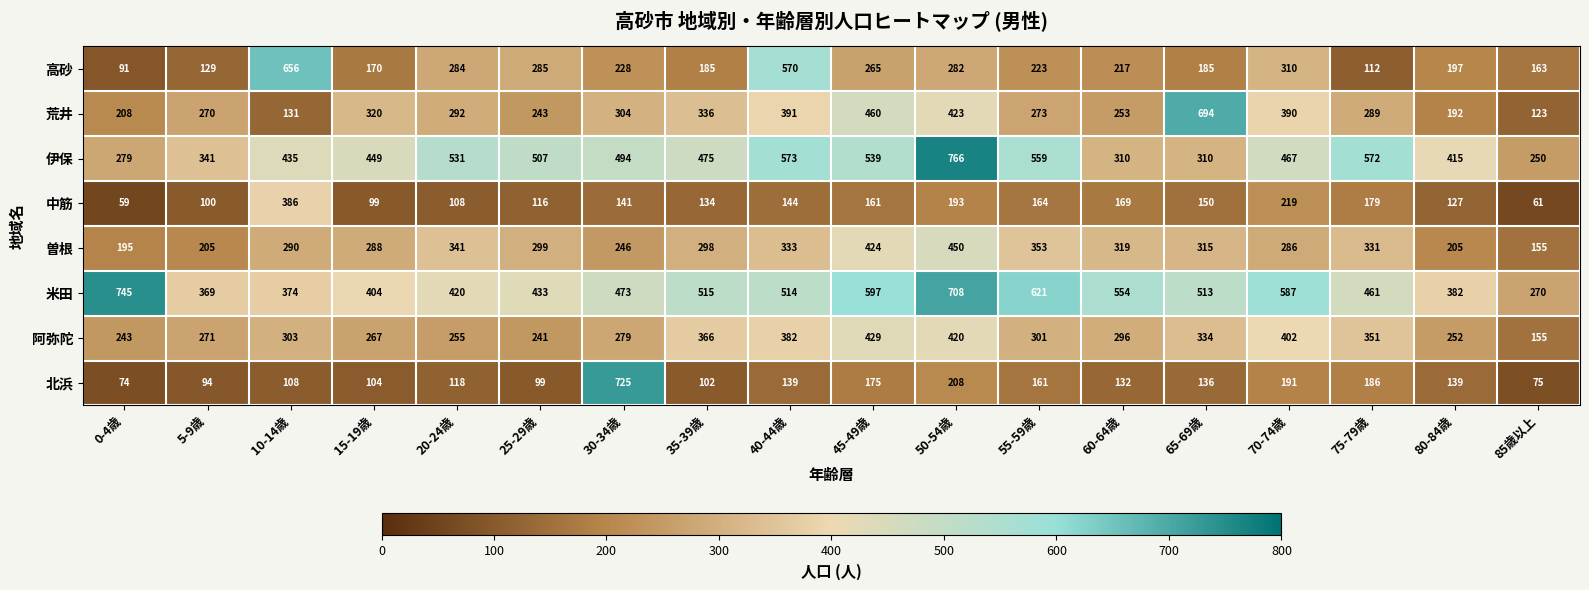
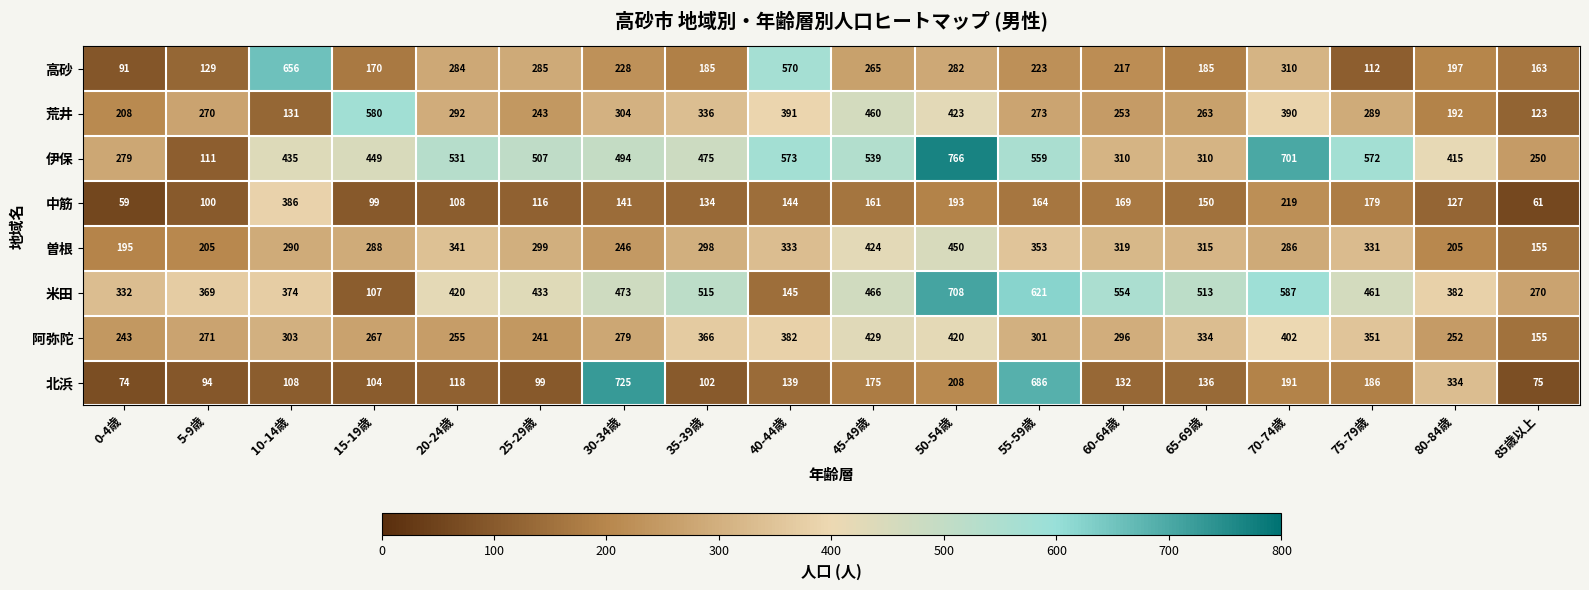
  {
    "高砂": {
      "0-4歳": 91,
      "5-9歳": 129,
      "10-14歳": 656,
      "15-19歳": 170,
      "20-24歳": 284,
      "25-29歳": 285,
      "30-34歳": 228,
      "35-39歳": 185,
      "40-44歳": 570,
      "45-49歳": 265,
      "50-54歳": 282,
      "55-59歳": 223,
      "60-64歳": 217,
      "65-69歳": 185,
      "70-74歳": 310,
      "75-79歳": 112,
      "80-84歳": 197,
      "85歳以上": 163
    },
    "荒井": {
      "0-4歳": 208,
      "5-9歳": 270,
      "10-14歳": 131,
-     "15-19歳": 320,
+     "15-19歳": 580,
      "20-24歳": 292,
      "25-29歳": 243,
      "30-34歳": 304,
      "35-39歳": 336,
      "40-44歳": 391,
      "45-49歳": 460,
      "50-54歳": 423,
      "55-59歳": 273,
      "60-64歳": 253,
-     "65-69歳": 694,
+     "65-69歳": 263,
      "70-74歳": 390,
      "75-79歳": 289,
      "80-84歳": 192,
      "85歳以上": 123
    },
    "伊保": {
      "0-4歳": 279,
-     "5-9歳": 341,
+     "5-9歳": 111,
      "10-14歳": 435,
      "15-19歳": 449,
      "20-24歳": 531,
      "25-29歳": 507,
      "30-34歳": 494,
      "35-39歳": 475,
      "40-44歳": 573,
      "45-49歳": 539,
      "50-54歳": 766,
      "55-59歳": 559,
      "60-64歳": 310,
      "65-69歳": 310,
-     "70-74歳": 467,
+     "70-74歳": 701,
      "75-79歳": 572,
      "80-84歳": 415,
      "85歳以上": 250
    },
    "中筋": {
      "0-4歳": 59,
      "5-9歳": 100,
      "10-14歳": 386,
      "15-19歳": 99,
      "20-24歳": 108,
      "25-29歳": 116,
      "30-34歳": 141,
      "35-39歳": 134,
      "40-44歳": 144,
      "45-49歳": 161,
      "50-54歳": 193,
      "55-59歳": 164,
      "60-64歳": 169,
      "65-69歳": 150,
      "70-74歳": 219,
      "75-79歳": 179,
      "80-84歳": 127,
      "85歳以上": 61
    },
    "曽根": {
      "0-4歳": 195,
      "5-9歳": 205,
      "10-14歳": 290,
      "15-19歳": 288,
      "20-24歳": 341,
      "25-29歳": 299,
      "30-34歳": 246,
      "35-39歳": 298,
      "40-44歳": 333,
      "45-49歳": 424,
      "50-54歳": 450,
      "55-59歳": 353,
      "60-64歳": 319,
      "65-69歳": 315,
      "70-74歳": 286,
      "75-79歳": 331,
      "80-84歳": 205,
      "85歳以上": 155
    },
    "米田": {
-     "0-4歳": 745,
+     "0-4歳": 332,
      "5-9歳": 369,
      "10-14歳": 374,
-     "15-19歳": 404,
+     "15-19歳": 107,
      "20-24歳": 420,
      "25-29歳": 433,
      "30-34歳": 473,
      "35-39歳": 515,
-     "40-44歳": 514,
-     "45-49歳": 597,
+     "40-44歳": 145,
+     "45-49歳": 466,
      "50-54歳": 708,
      "55-59歳": 621,
      "60-64歳": 554,
      "65-69歳": 513,
      "70-74歳": 587,
      "75-79歳": 461,
      "80-84歳": 382,
      "85歳以上": 270
    },
    "阿弥陀": {
      "0-4歳": 243,
      "5-9歳": 271,
      "10-14歳": 303,
      "15-19歳": 267,
      "20-24歳": 255,
      "25-29歳": 241,
      "30-34歳": 279,
      "35-39歳": 366,
      "40-44歳": 382,
      "45-49歳": 429,
      "50-54歳": 420,
      "55-59歳": 301,
      "60-64歳": 296,
      "65-69歳": 334,
      "70-74歳": 402,
      "75-79歳": 351,
      "80-84歳": 252,
      "85歳以上": 155
    },
    "北浜": {
      "0-4歳": 74,
      "5-9歳": 94,
      "10-14歳": 108,
      "15-19歳": 104,
      "20-24歳": 118,
      "25-29歳": 99,
      "30-34歳": 725,
      "35-39歳": 102,
      "40-44歳": 139,
      "45-49歳": 175,
      "50-54歳": 208,
-     "55-59歳": 161,
+     "55-59歳": 686,
      "60-64歳": 132,
      "65-69歳": 136,
      "70-74歳": 191,
      "75-79歳": 186,
-     "80-84歳": 139,
+     "80-84歳": 334,
      "85歳以上": 75
    }
  }
